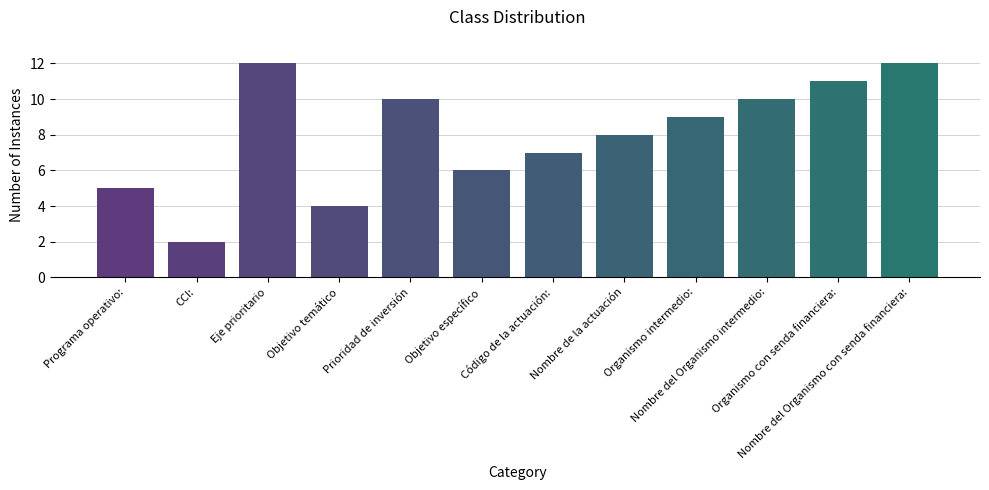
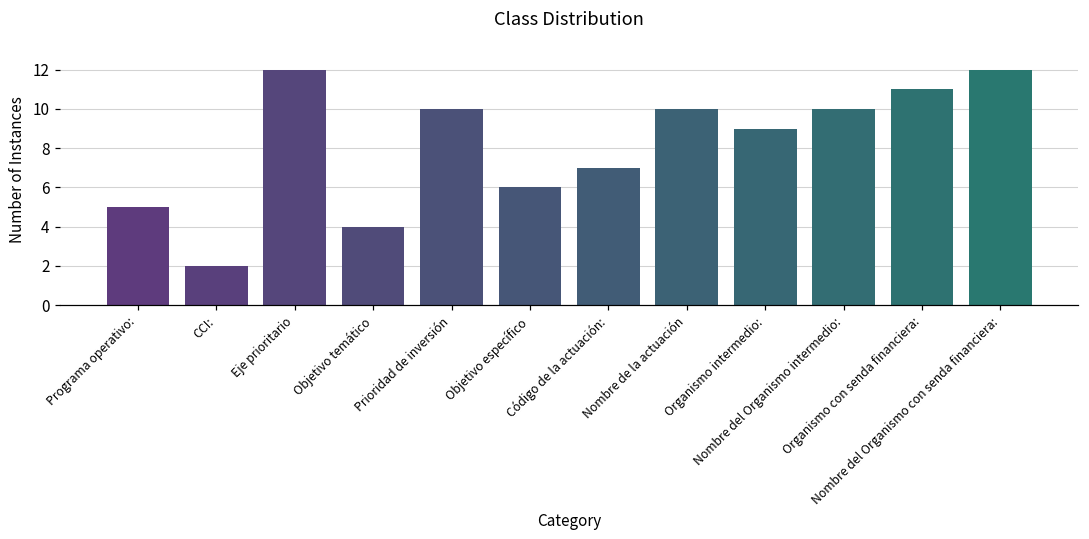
  {
    "Programa operativo:": 5,
    "CCI:": 2,
    "Eje prioritario": 12,
    "Objetivo temático": 4,
    "Prioridad de inversión": 10,
    "Objetivo específico": 6,
    "Código de la actuación:": 7,
-   "Nombre de la actuación": 8,
+   "Nombre de la actuación": 10,
    "Organismo intermedio:": 9,
    "Nombre del Organismo intermedio:": 10,
    "Organismo con senda financiera:": 11,
    "Nombre del Organismo con senda financiera:": 12
  }
